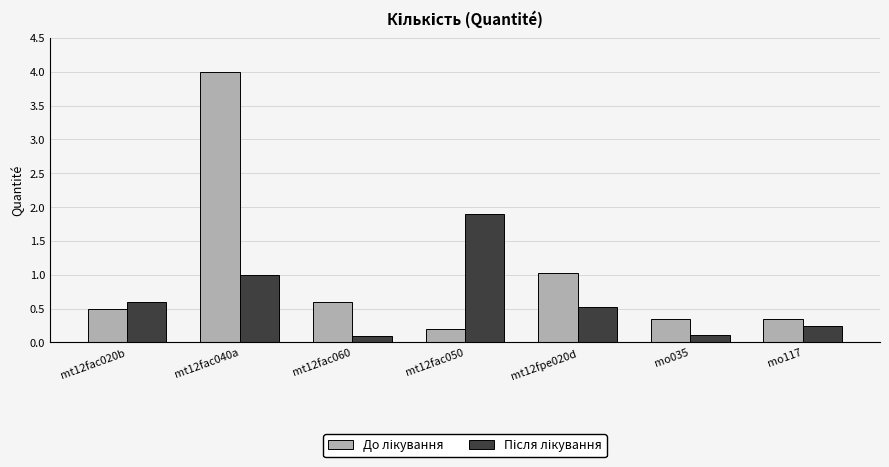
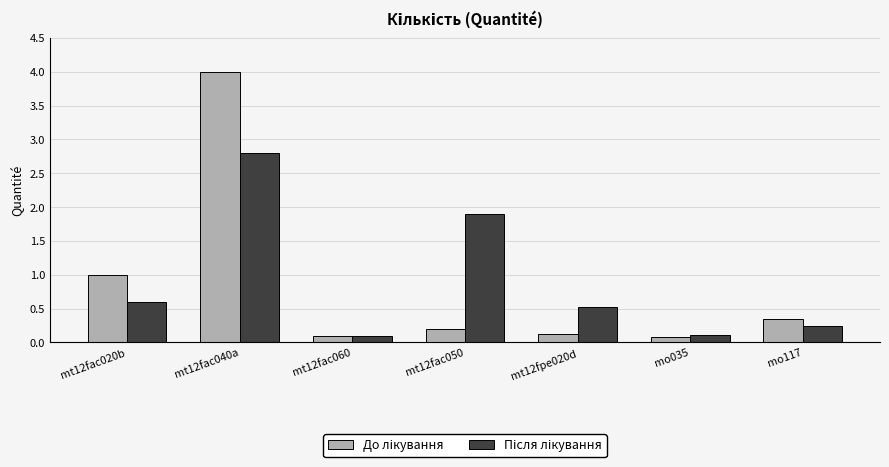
  {
    "До лікування": {
-     "mt12fac020b": 0.5,
+     "mt12fac020b": 1.0,
      "mt12fac040a": 4.0,
-     "mt12fac060": 0.6,
+     "mt12fac060": 0.1,
      "mt12fac050": 0.2,
-     "mt12fpe020d": 1.0,
-     "mo035": 0.3,
+     "mt12fpe020d": 0.1,
+     "mo035": 0.1,
      "mo117": 0.3
    },
    "Після лікування": {
      "mt12fac020b": 0.6,
-     "mt12fac040a": 1.0,
+     "mt12fac040a": 2.8,
      "mt12fac060": 0.1,
      "mt12fac050": 1.9,
      "mt12fpe020d": 0.5,
      "mo035": 0.1,
      "mo117": 0.2
    }
  }
